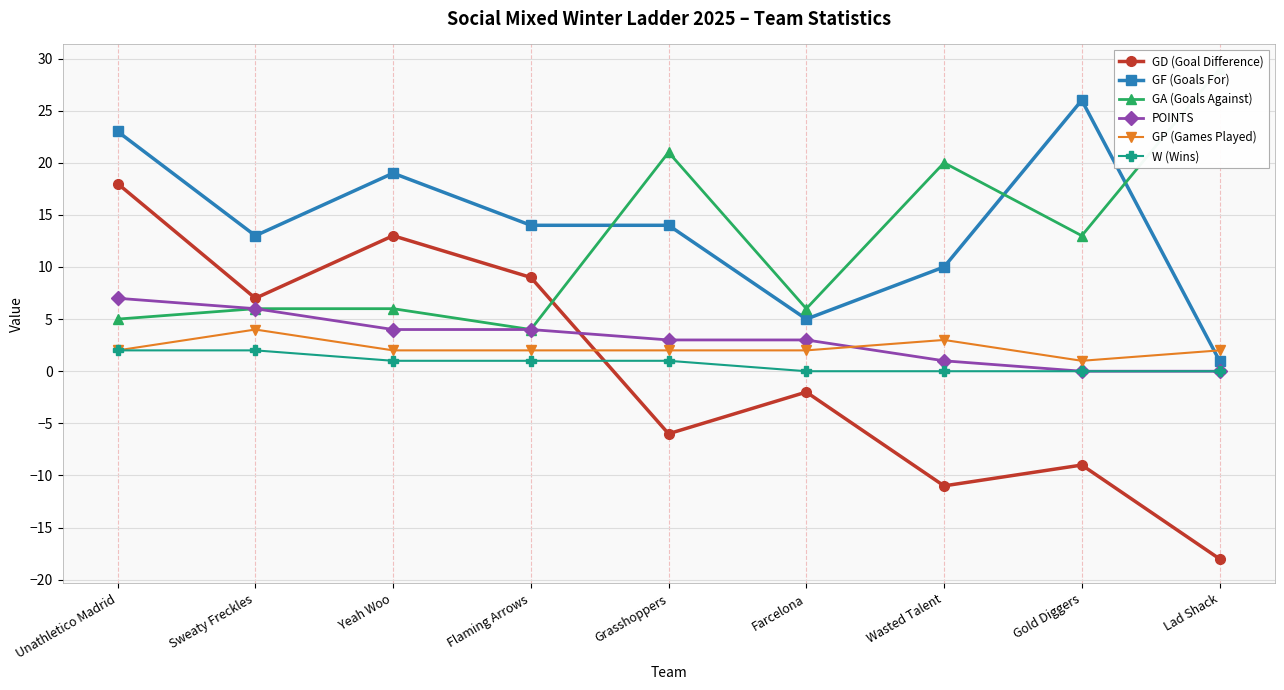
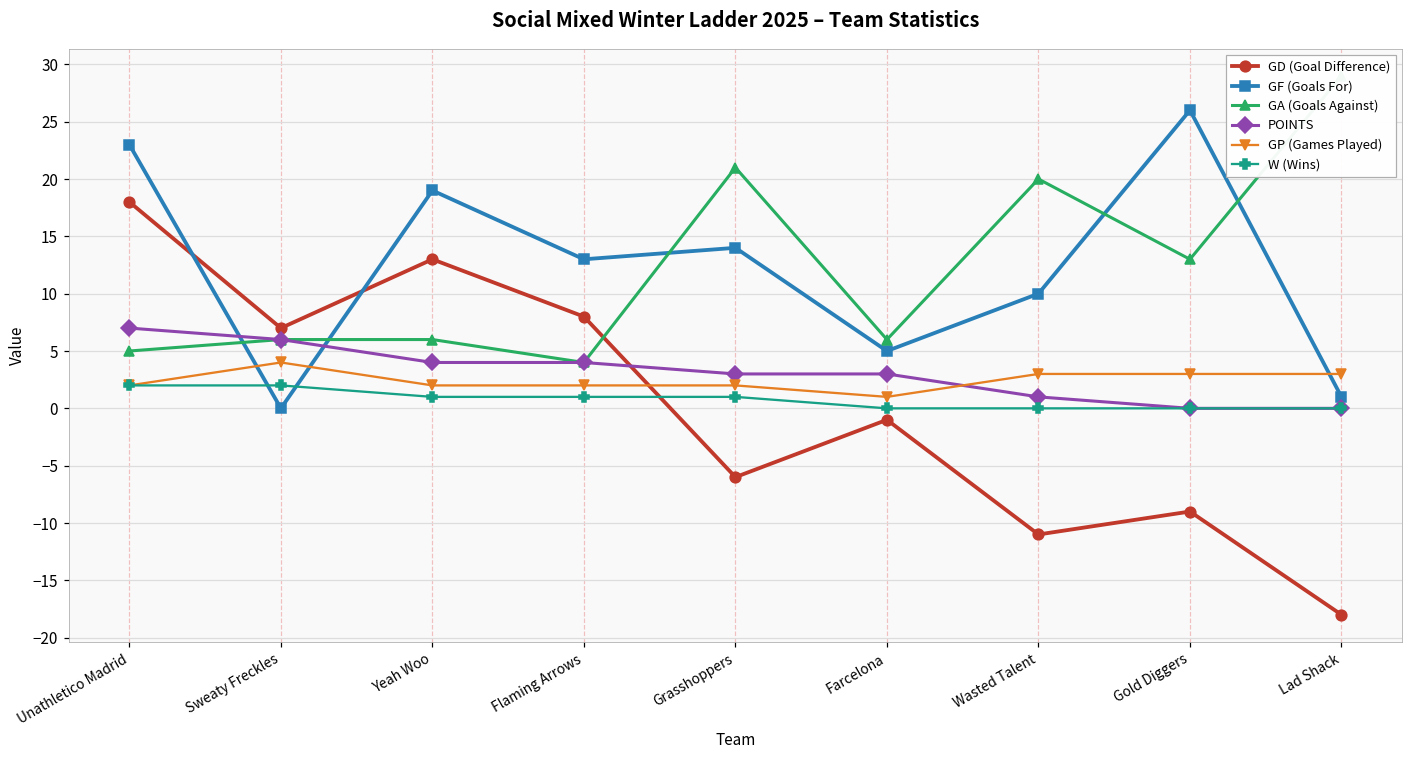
  {
    "GD (Goal Difference)": {
      "Unathletico Madrid": 18,
      "Sweaty Freckles": 7,
      "Yeah Woo": 13,
-     "Flaming Arrows": 9,
+     "Flaming Arrows": 8,
      "Grasshoppers": -6,
-     "Farcelona": -2,
+     "Farcelona": -1,
      "Wasted Talent": -11,
      "Gold Diggers": -9,
      "Lad Shack": -18
    },
    "GF (Goals For)": {
      "Unathletico Madrid": 23,
-     "Sweaty Freckles": 13,
+     "Sweaty Freckles": 0,
      "Yeah Woo": 19,
-     "Flaming Arrows": 14,
+     "Flaming Arrows": 13,
      "Grasshoppers": 14,
      "Farcelona": 5,
      "Wasted Talent": 10,
      "Gold Diggers": 26,
      "Lad Shack": 1
    },
    "POINTS": {
      "Unathletico Madrid": 7,
      "Yeah Woo": 4,
      "Grasshoppers": 3,
      "Farcelona": 3,
      "Wasted Talent": 1
    },
    "GP (Games Played)": {
      "Sweaty Freckles": 4,
      "Yeah Woo": 2,
      "Flaming Arrows": 2,
      "Grasshoppers": 2,
-     "Farcelona": 2,
+     "Farcelona": 1,
      "Wasted Talent": 3,
-     "Gold Diggers": 1,
-     "Lad Shack": 2
+     "Gold Diggers": 3,
+     "Lad Shack": 3
    }
  }
